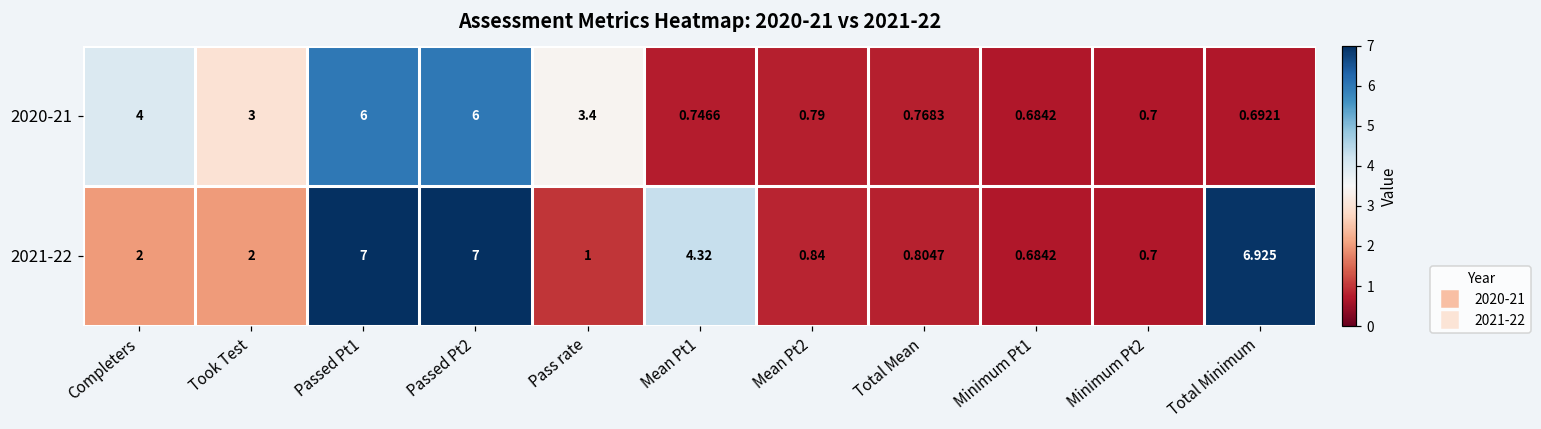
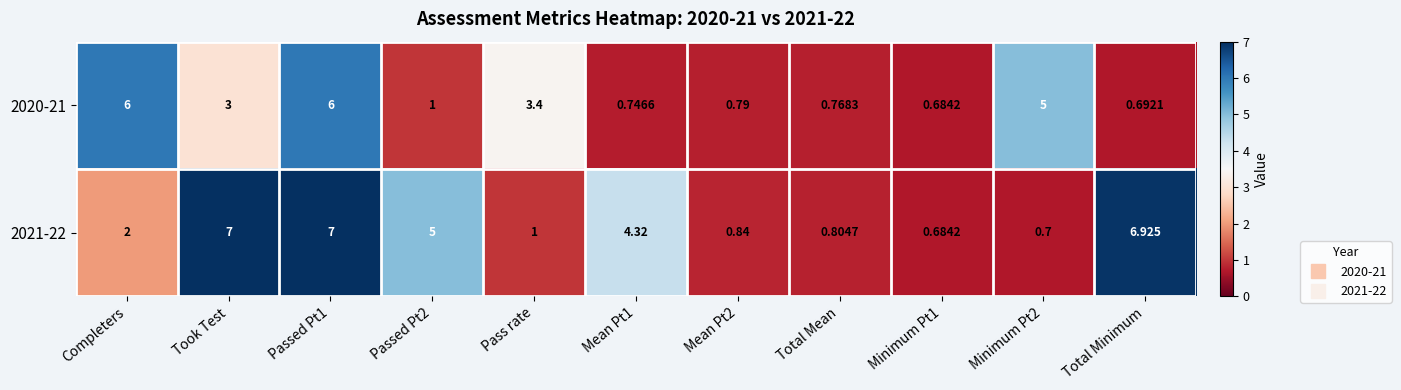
  {
    "2020-21": {
-     "Completers": 4,
+     "Completers": 6,
      "Took Test": 3,
      "Passed Pt1": 6,
-     "Passed Pt2": 6,
+     "Passed Pt2": 1,
      "Pass rate": 3.4,
      "Mean Pt1": 0.7466,
      "Mean Pt2": 0.79,
      "Total Mean": 0.7683,
      "Minimum Pt1": 0.6842,
-     "Minimum Pt2": 0.7,
+     "Minimum Pt2": 5,
      "Total Minimum": 0.6921
    },
    "2021-22": {
      "Completers": 2,
-     "Took Test": 2,
+     "Took Test": 7,
      "Passed Pt1": 7,
-     "Passed Pt2": 7,
+     "Passed Pt2": 5,
      "Pass rate": 1,
      "Mean Pt1": 4.32,
      "Mean Pt2": 0.84,
      "Total Mean": 0.8047,
      "Minimum Pt1": 0.6842,
      "Minimum Pt2": 0.7,
      "Total Minimum": 6.925
    }
  }
